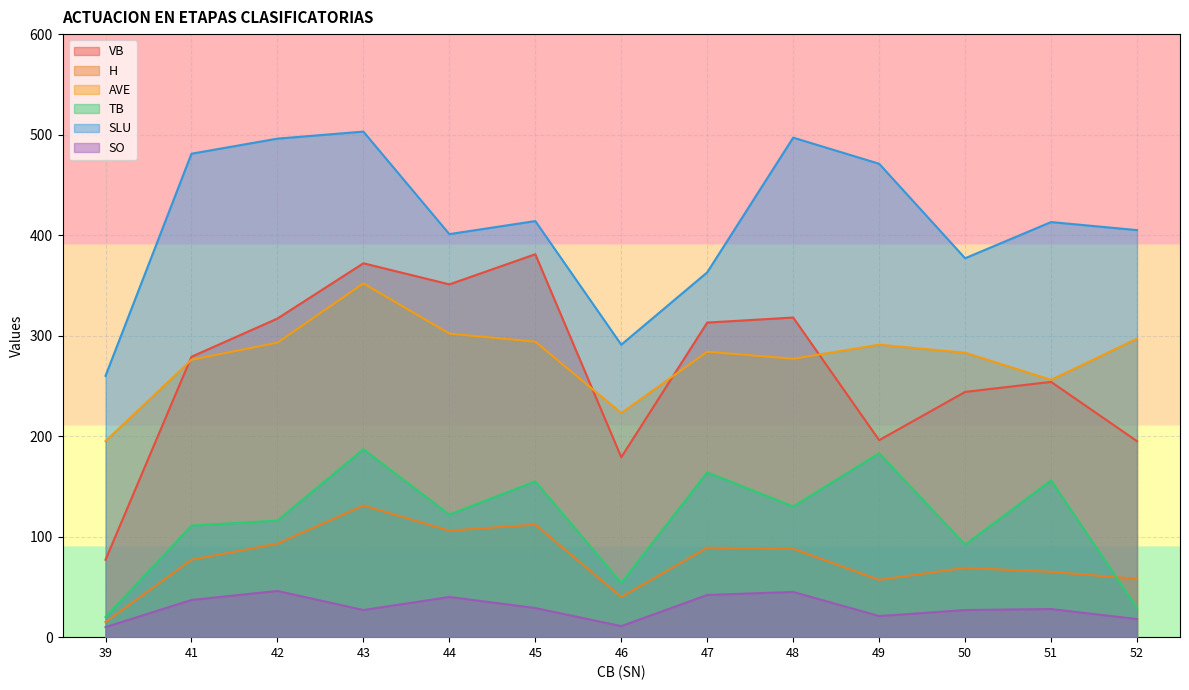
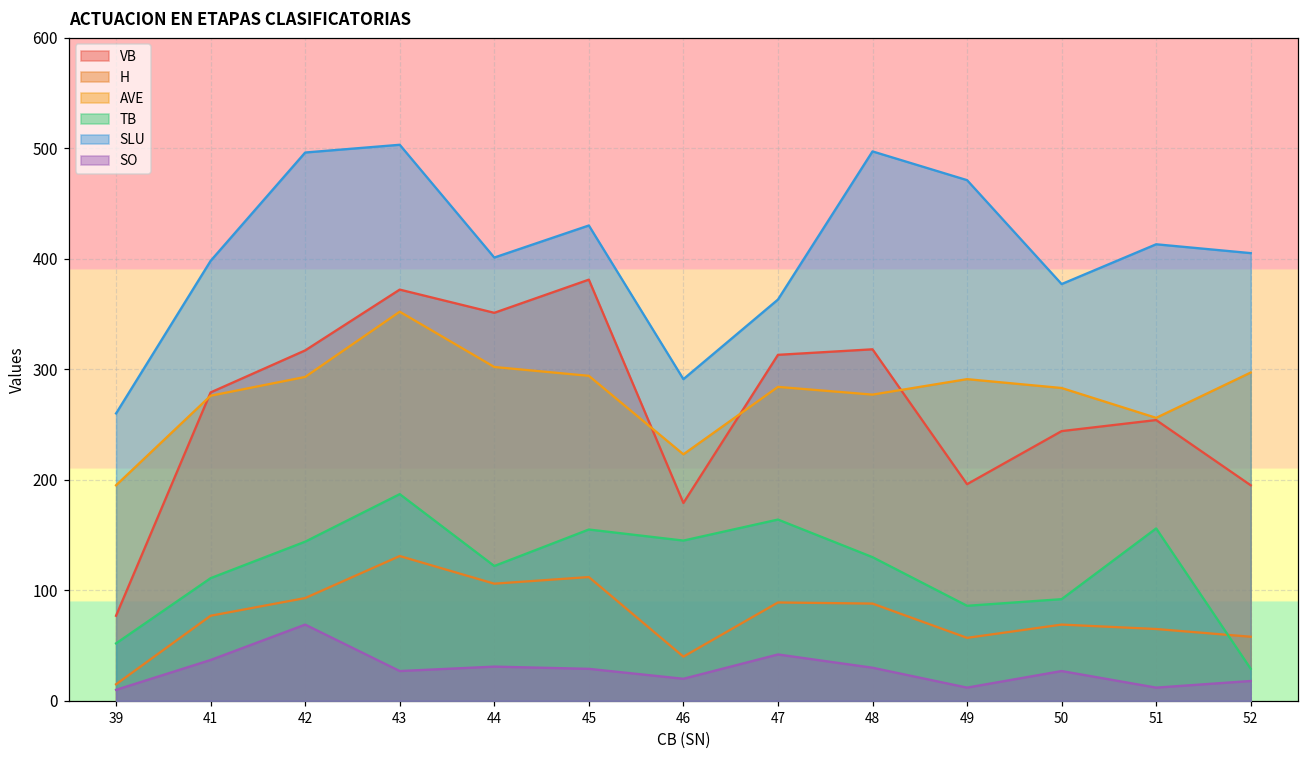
  {
    "TB": {
-     "39": 20,
+     "39": 52,
      "41": 111,
-     "42": 116,
+     "42": 144,
      "43": 187,
      "44": 122,
      "45": 155,
-     "46": 54,
+     "46": 145,
      "47": 164,
      "48": 130,
-     "49": 183,
+     "49": 86,
      "50": 92,
      "51": 156,
      "52": 29
    },
    "SLU": {
      "39": 260,
-     "41": 481,
+     "41": 398,
      "42": 496,
      "43": 503,
      "44": 401,
-     "45": 414,
+     "45": 430,
      "46": 291,
      "47": 363,
      "48": 497,
      "49": 471,
      "50": 377,
      "51": 413,
      "52": 405
    },
    "SO": {
      "39": 10,
      "41": 37,
-     "42": 46,
+     "42": 69,
      "43": 27,
-     "44": 40,
+     "44": 31,
      "45": 29,
-     "46": 11,
+     "46": 20,
      "47": 42,
-     "48": 45,
-     "49": 21,
+     "48": 30,
+     "49": 12,
      "50": 27,
-     "51": 28,
+     "51": 12,
      "52": 18
    }
  }
